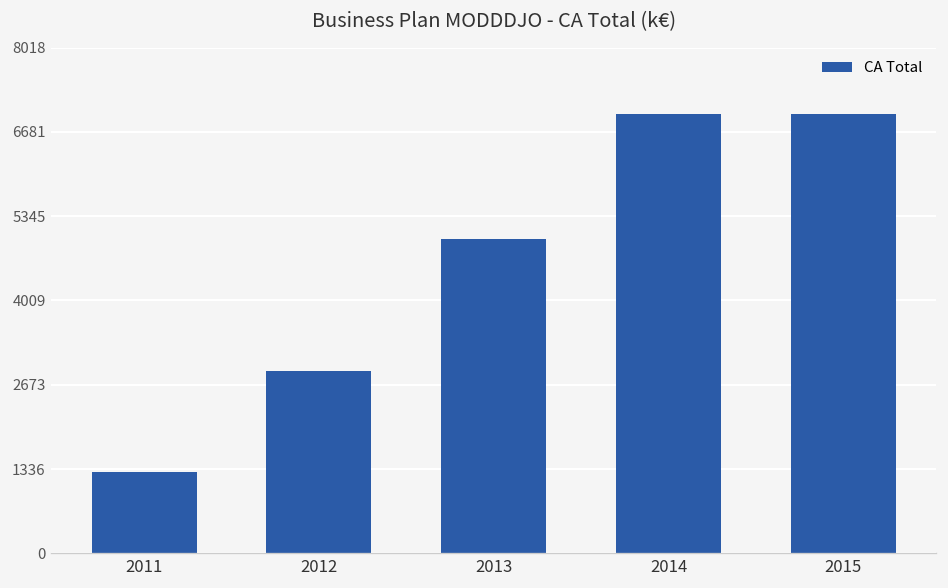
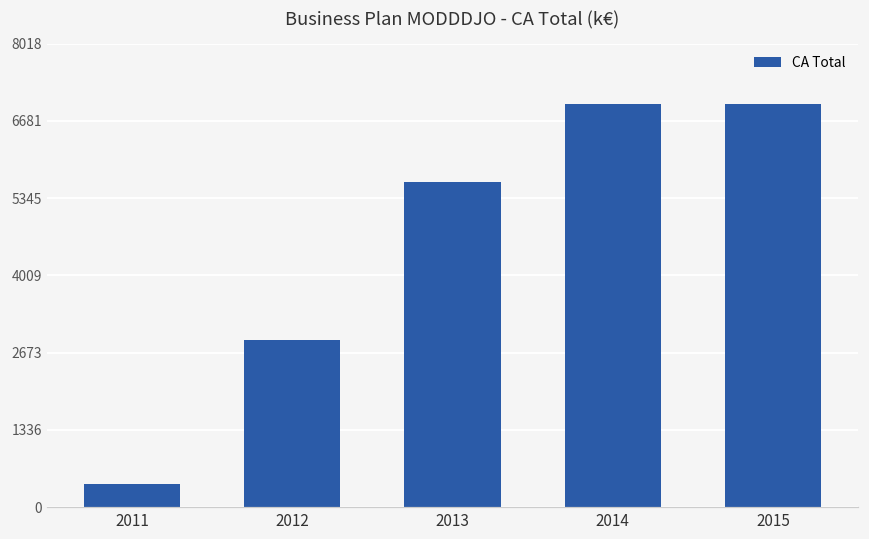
  {
-   "2011": 1300,
+   "2011": 400,
    "2012": 2900,
-   "2013": 5000,
+   "2013": 5600,
    "2014": 7000,
    "2015": 7000
  }
